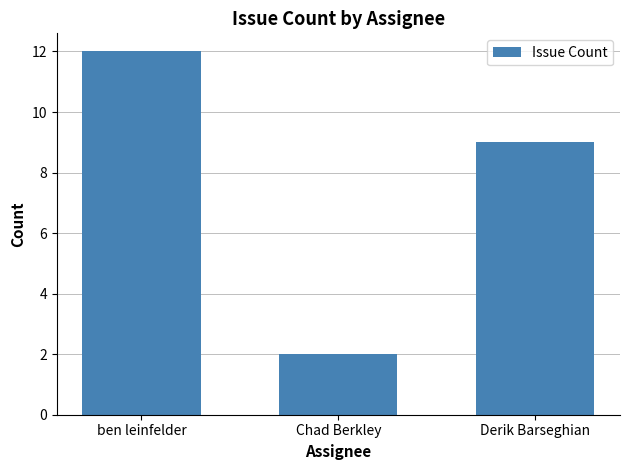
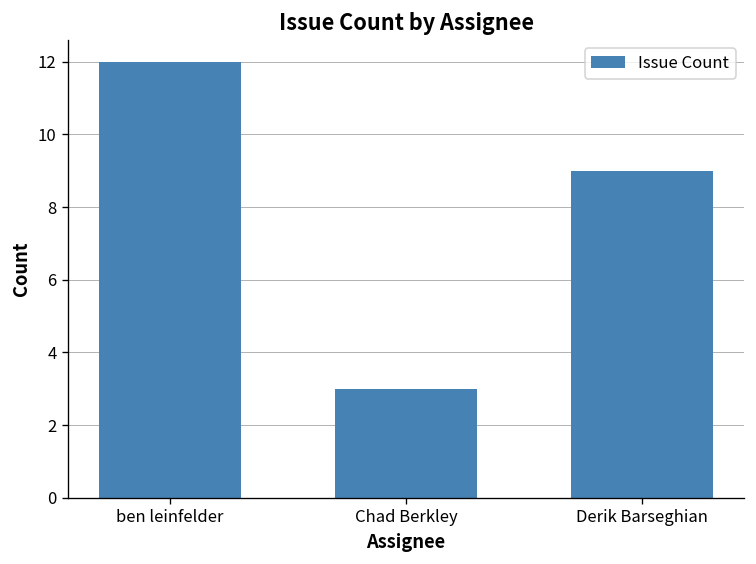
  {
    "ben leinfelder": 12,
-   "Chad Berkley": 2,
+   "Chad Berkley": 3,
    "Derik Barseghian": 9
  }
